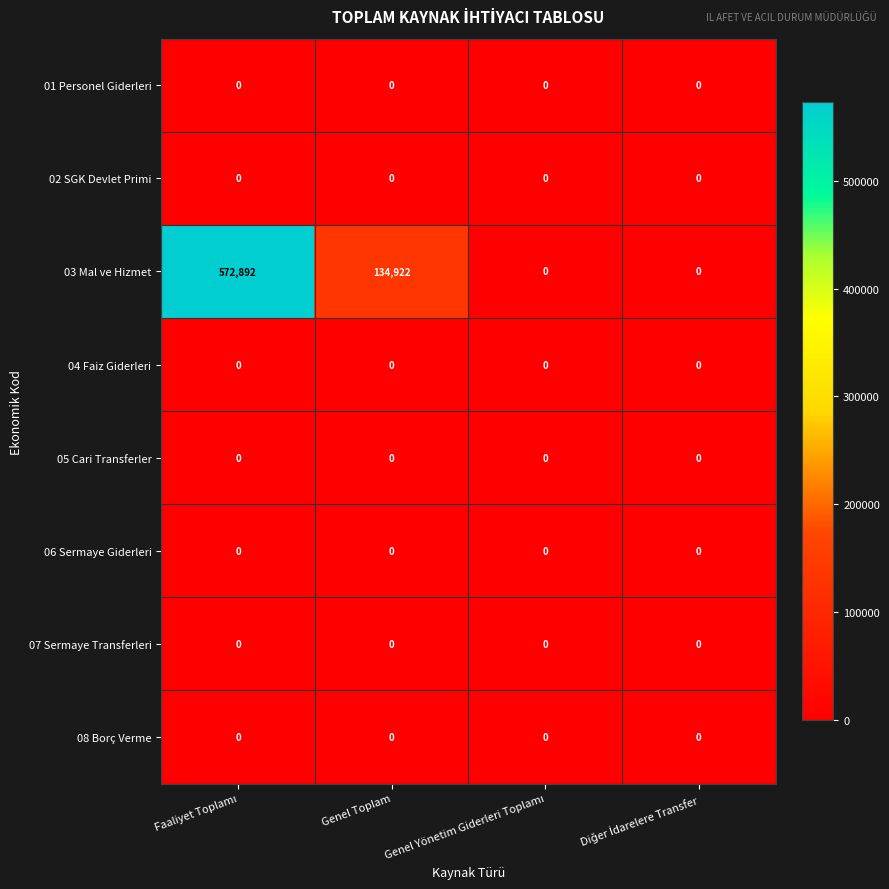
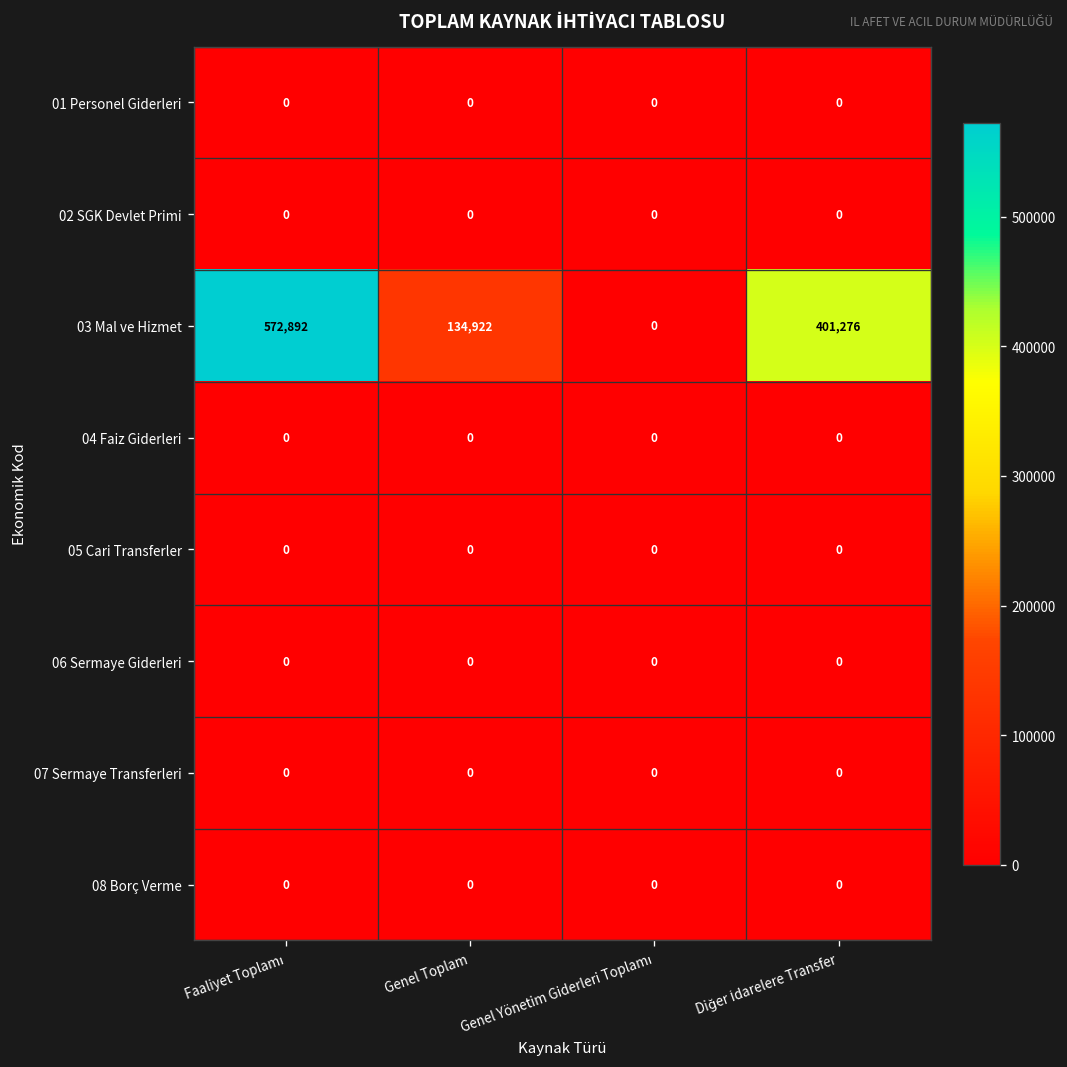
  {
    "01 Personel Giderleri": {
      "Faaliyet Toplamı": "0",
      "Genel Toplam": "0",
      "Genel Yönetim Giderleri Toplamı": "0",
      "Diğer İdarelere Transfer": "0"
    },
    "02 SGK Devlet Primi": {
      "Faaliyet Toplamı": "0",
      "Genel Toplam": "0",
      "Genel Yönetim Giderleri Toplamı": "0",
      "Diğer İdarelere Transfer": "0"
    },
    "03 Mal ve Hizmet": {
      "Faaliyet Toplamı": "572,892",
      "Genel Toplam": "134,922",
      "Genel Yönetim Giderleri Toplamı": "0",
-     "Diğer İdarelere Transfer": "0"
+     "Diğer İdarelere Transfer": "401,276"
    },
    "04 Faiz Giderleri": {
      "Faaliyet Toplamı": "0",
      "Genel Toplam": "0",
      "Genel Yönetim Giderleri Toplamı": "0",
      "Diğer İdarelere Transfer": "0"
    },
    "05 Cari Transferler": {
      "Faaliyet Toplamı": "0",
      "Genel Toplam": "0",
      "Genel Yönetim Giderleri Toplamı": "0",
      "Diğer İdarelere Transfer": "0"
    },
    "06 Sermaye Giderleri": {
      "Faaliyet Toplamı": "0",
      "Genel Toplam": "0",
      "Genel Yönetim Giderleri Toplamı": "0",
      "Diğer İdarelere Transfer": "0"
    },
    "07 Sermaye Transferleri": {
      "Faaliyet Toplamı": "0",
      "Genel Toplam": "0",
      "Genel Yönetim Giderleri Toplamı": "0",
      "Diğer İdarelere Transfer": "0"
    },
    "08 Borç Verme": {
      "Faaliyet Toplamı": "0",
      "Genel Toplam": "0",
      "Genel Yönetim Giderleri Toplamı": "0",
      "Diğer İdarelere Transfer": "0"
    }
  }
